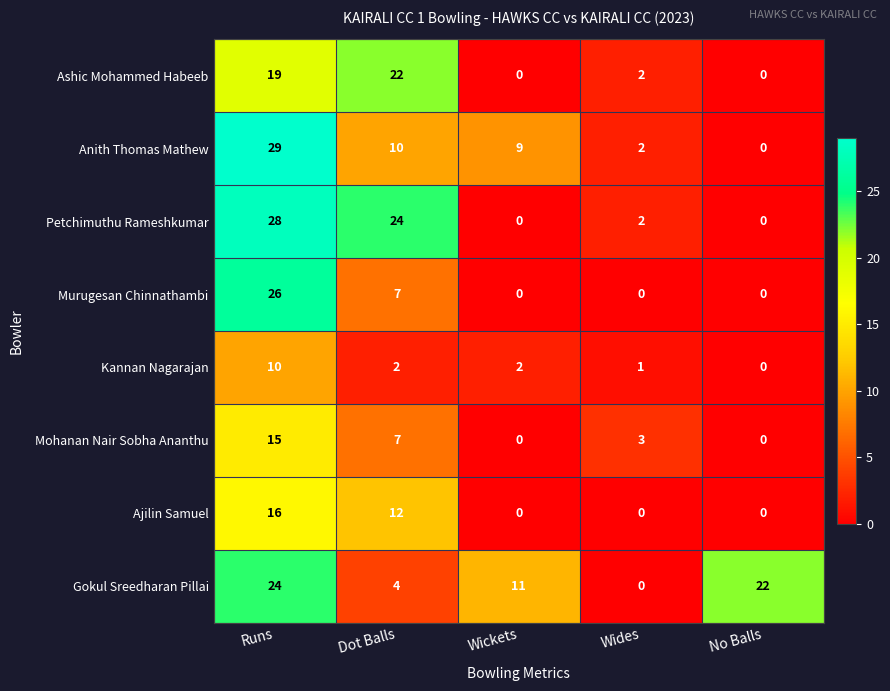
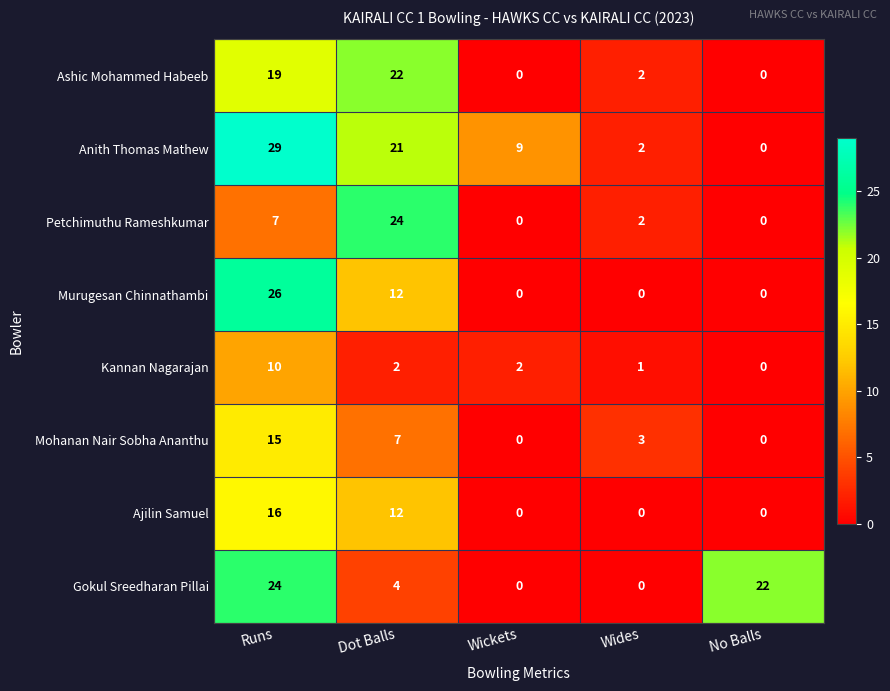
  {
    "Ashic Mohammed Habeeb": {
      "Runs": 19,
      "Dot Balls": 22,
      "Wickets": 0,
      "Wides": 2,
      "No Balls": 0
    },
    "Anith Thomas Mathew": {
      "Runs": 29,
-     "Dot Balls": 10,
+     "Dot Balls": 21,
      "Wickets": 9,
      "Wides": 2,
      "No Balls": 0
    },
    "Petchimuthu Rameshkumar": {
-     "Runs": 28,
+     "Runs": 7,
      "Dot Balls": 24,
      "Wickets": 0,
      "Wides": 2,
      "No Balls": 0
    },
    "Murugesan Chinnathambi": {
      "Runs": 26,
-     "Dot Balls": 7,
+     "Dot Balls": 12,
      "Wickets": 0,
      "Wides": 0,
      "No Balls": 0
    },
    "Kannan Nagarajan": {
      "Runs": 10,
      "Dot Balls": 2,
      "Wickets": 2,
      "Wides": 1,
      "No Balls": 0
    },
    "Mohanan Nair Sobha Ananthu": {
      "Runs": 15,
      "Dot Balls": 7,
      "Wickets": 0,
      "Wides": 3,
      "No Balls": 0
    },
    "Ajilin Samuel": {
      "Runs": 16,
      "Dot Balls": 12,
      "Wickets": 0,
      "Wides": 0,
      "No Balls": 0
    },
    "Gokul Sreedharan Pillai": {
      "Runs": 24,
      "Dot Balls": 4,
-     "Wickets": 11,
+     "Wickets": 0,
      "Wides": 0,
      "No Balls": 22
    }
  }
